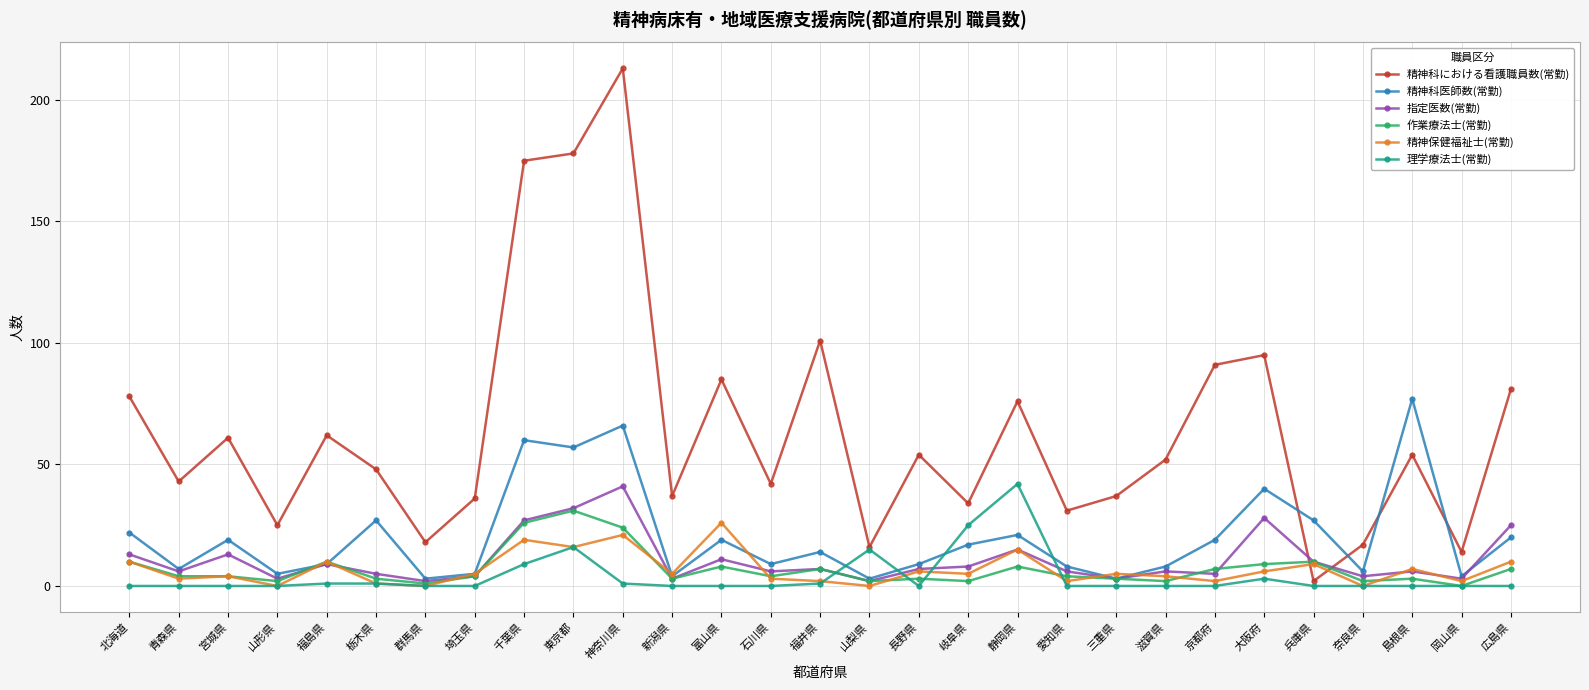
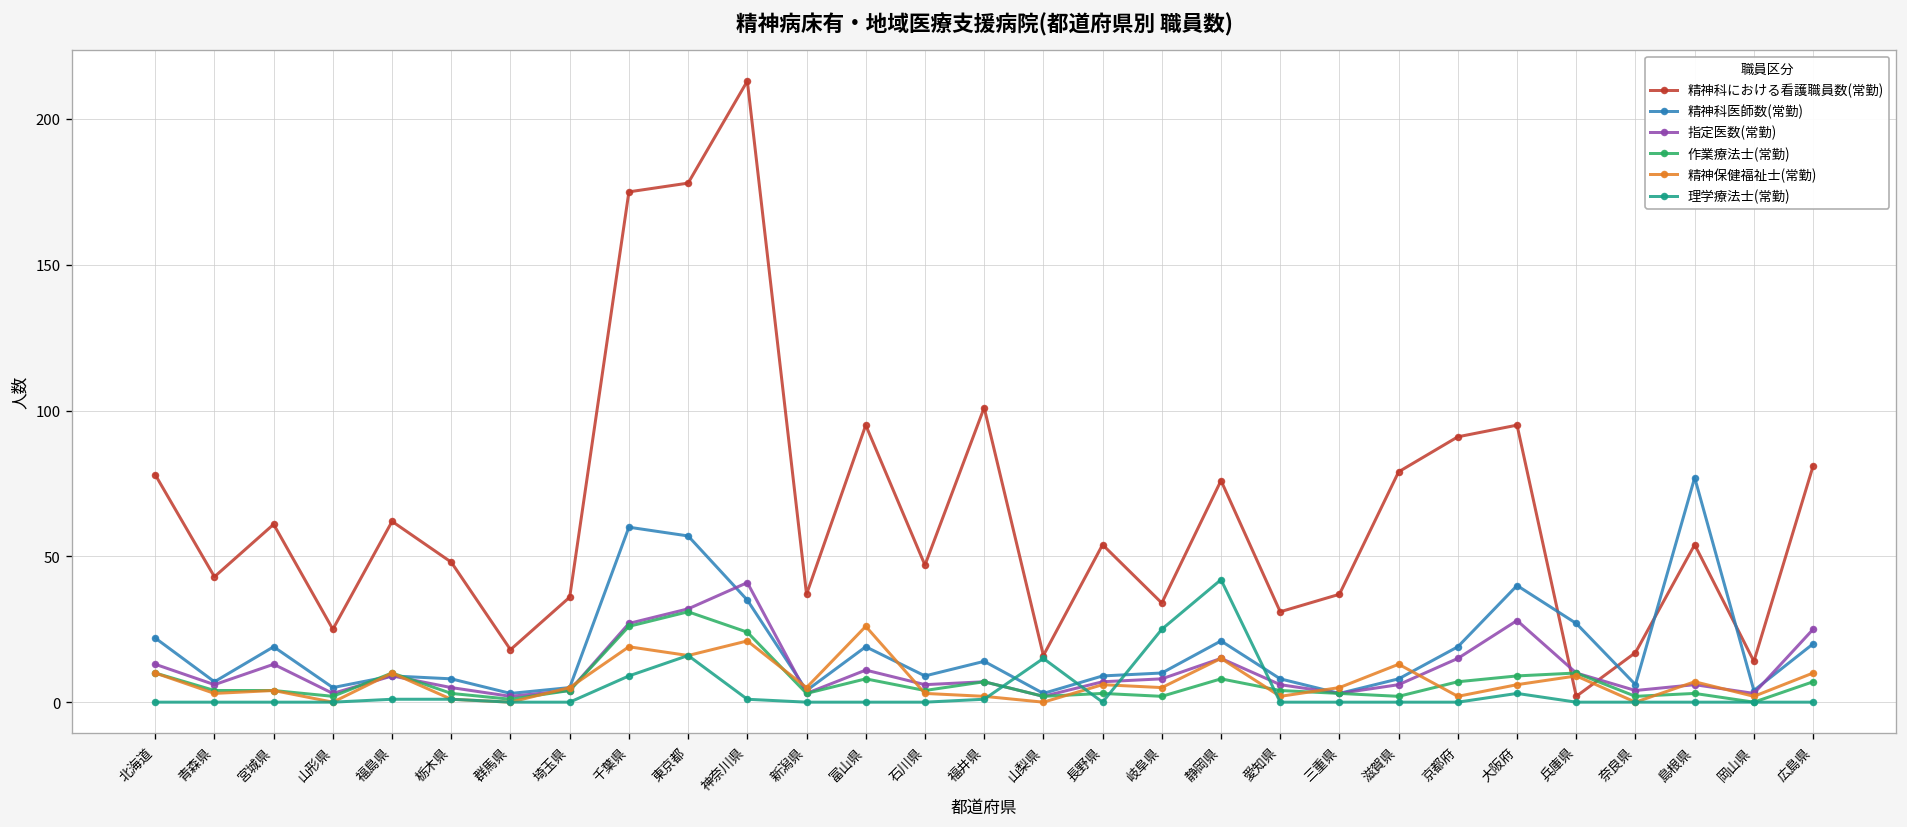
  {
    "精神科における看護職員数(常勤)": {
      "北海道": 78,
      "青森県": 43,
      "宮城県": 61,
      "山形県": 25,
      "福島県": 62,
      "栃木県": 48,
      "群馬県": 18,
      "埼玉県": 36,
      "千葉県": 175,
      "東京都": 178,
      "神奈川県": 213,
      "新潟県": 37,
-     "富山県": 85,
-     "石川県": 42,
+     "富山県": 95,
+     "石川県": 47,
      "福井県": 101,
      "長野県": 54,
      "岐阜県": 34,
      "静岡県": 76,
      "愛知県": 31,
      "三重県": 37,
-     "滋賀県": 52,
+     "滋賀県": 79,
      "京都府": 91,
      "大阪府": 95,
      "兵庫県": 2,
      "奈良県": 17,
      "島根県": 54,
      "岡山県": 14,
      "広島県": 81
    },
    "精神科医師数(常勤)": {
      "北海道": 22,
      "宮城県": 19,
      "山形県": 5,
-     "栃木県": 27,
+     "栃木県": 8,
      "千葉県": 60,
      "東京都": 57,
-     "神奈川県": 66,
+     "神奈川県": 35,
      "富山県": 19,
      "石川県": 9,
      "福井県": 14,
      "長野県": 9,
-     "岐阜県": 17,
+     "岐阜県": 10,
      "静岡県": 21,
      "愛知県": 8,
      "滋賀県": 8,
      "京都府": 19,
      "大阪府": 40,
      "兵庫県": 27,
      "奈良県": 6,
      "島根県": 77,
      "広島県": 20
    },
    "指定医数(常勤)": {
      "北海道": 13,
      "宮城県": 13,
      "栃木県": 5,
      "神奈川県": 41,
      "富山県": 11,
      "石川県": 6,
      "岐阜県": 8,
      "愛知県": 6,
      "滋賀県": 6,
-     "京都府": 5,
+     "京都府": 15,
      "大阪府": 28,
      "奈良県": 4,
      "広島県": 25
    },
    "精神保健福祉士(常勤)": {
      "千葉県": 19,
      "神奈川県": 21,
      "富山県": 26,
      "山梨県": 0,
      "岐阜県": 5,
      "愛知県": 2,
      "三重県": 5,
-     "滋賀県": 4,
+     "滋賀県": 13,
      "京都府": 2,
      "大阪府": 6,
      "広島県": 10
    }
  }
